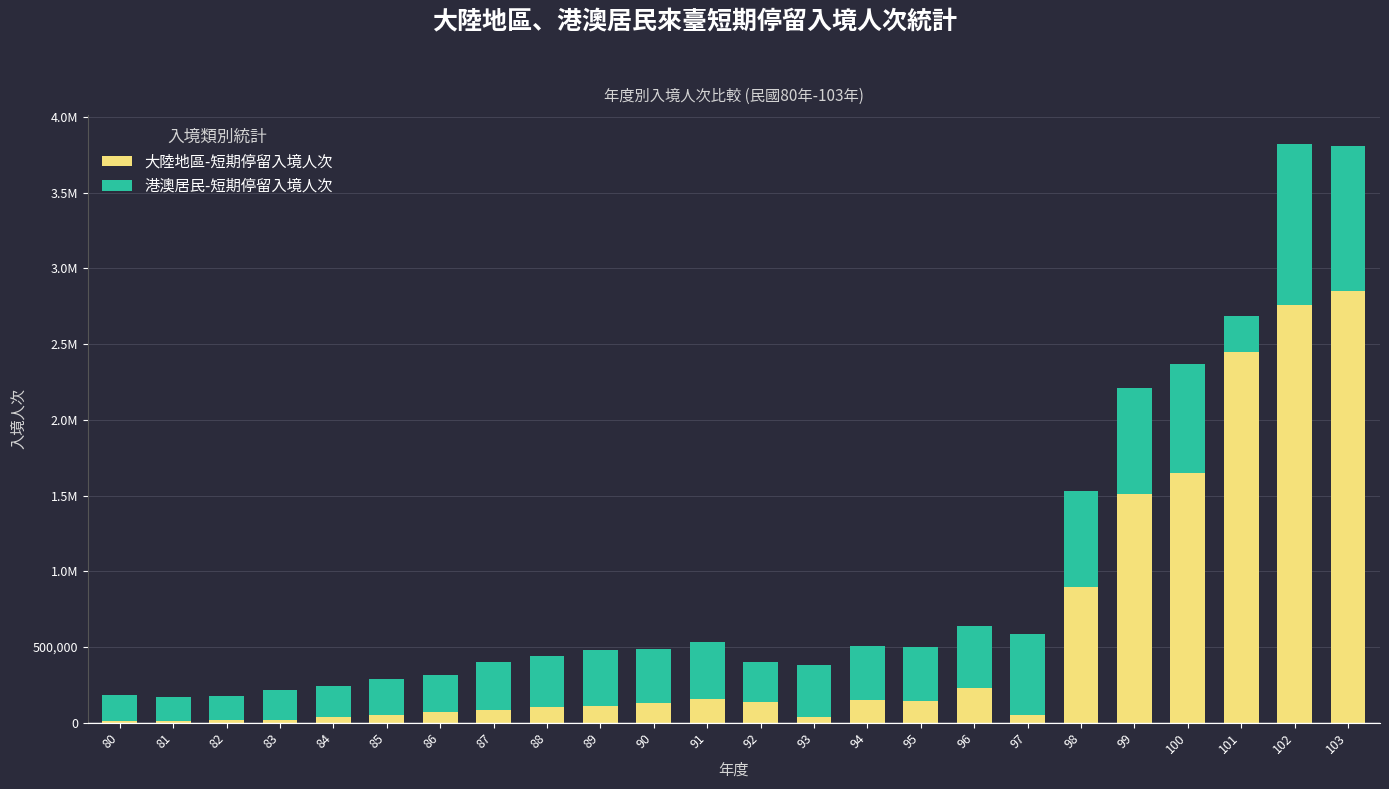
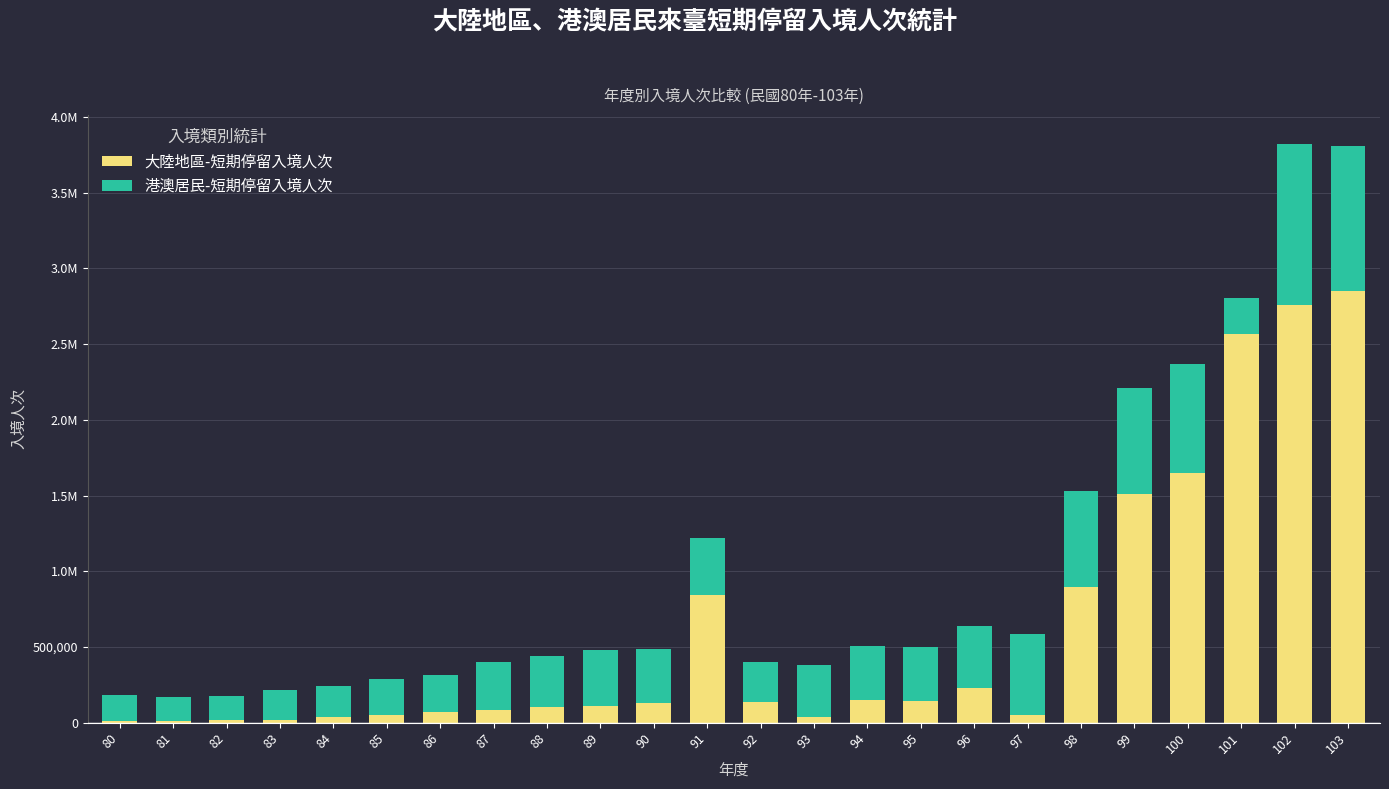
  {
    "大陸地區-短期停留入境人次": {
      "82": "20,000",
      "83": "20,000",
      "84": "40,000",
      "85": "50,000",
      "86": "70,000",
      "87": "90,000",
      "88": "100,000",
      "89": "110,000",
      "90": "130,000",
-     "91": "160,000",
+     "91": "840,000",
      "92": "130,000",
      "93": "40,000",
      "94": "150,000",
      "95": "150,000",
      "96": "230,000",
      "97": "50,000",
      "98": "890,000",
      "99": "1,510,000",
      "100": "1,650,000",
-     "101": "2,450,000",
+     "101": "2,570,000",
      "102": "2,760,000",
      "103": "2,850,000"
    },
    "港澳居民-短期停留入境人次": {
      "80": "180,000",
      "81": "160,000",
      "82": "160,000",
      "83": "200,000",
      "84": "210,000",
      "85": "240,000",
      "86": "240,000",
      "87": "320,000",
      "88": "340,000",
      "89": "370,000",
      "90": "350,000",
      "91": "380,000",
      "92": "270,000",
      "93": "350,000",
      "94": "360,000",
      "95": "350,000",
      "96": "410,000",
      "97": "540,000",
      "98": "630,000",
      "99": "700,000",
      "100": "720,000",
      "101": "240,000",
      "102": "1,060,000",
      "103": "960,000"
    }
  }
